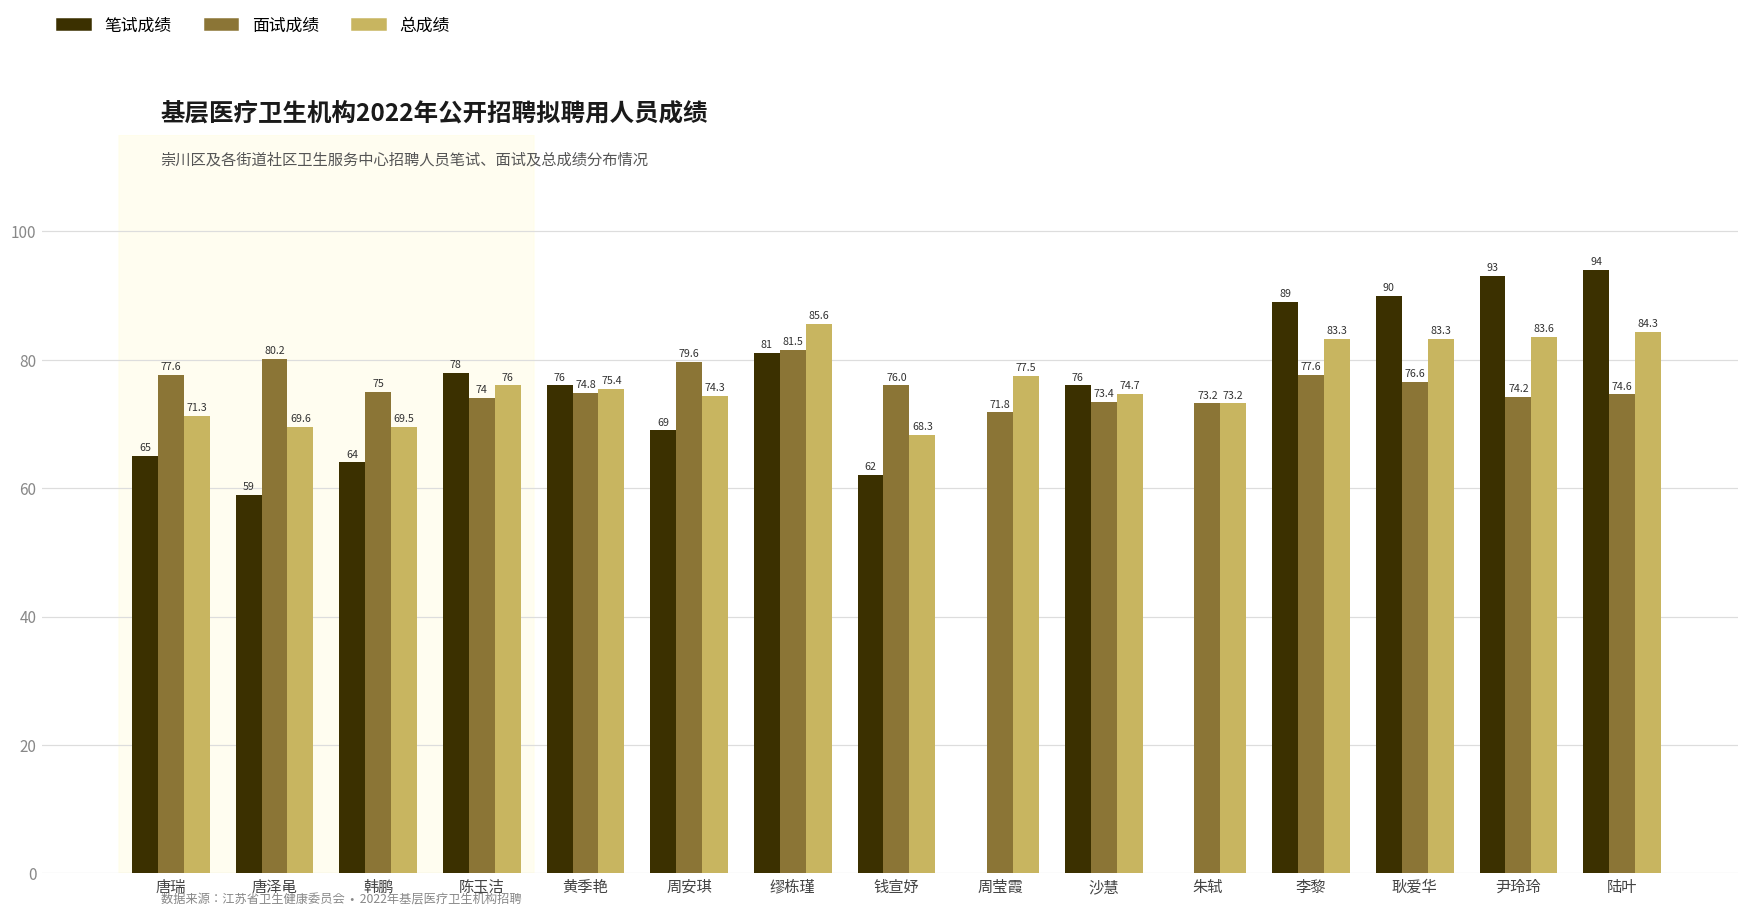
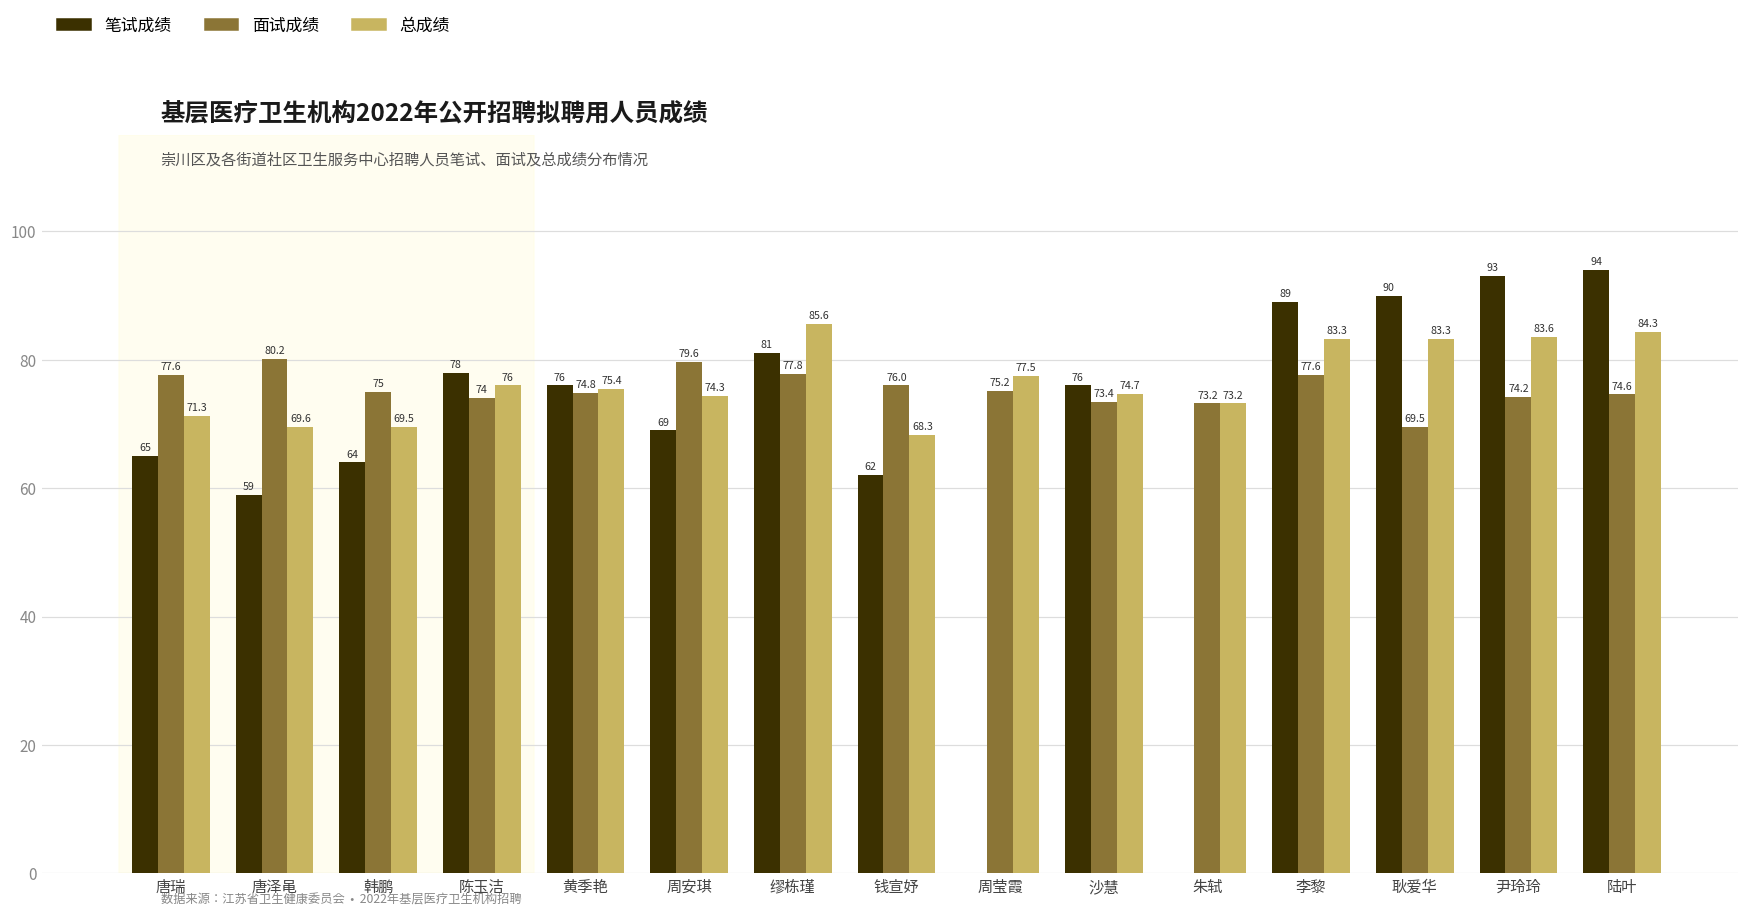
  {
    "面试成绩": {
      "唐瑞": 77.6,
      "唐泽黾": 80.2,
      "韩鹏": 75,
      "陈玉洁": 74,
      "黄季艳": 74.8,
      "周安琪": 79.6,
-     "缪栋瑾": 81.5,
+     "缪栋瑾": 77.8,
      "钱宣妤": 76.0,
-     "周莹霞": 71.8,
+     "周莹霞": 75.2,
      "沙慧": 73.4,
      "朱轼": 73.2,
      "李黎": 77.6,
-     "耿爱华": 76.6,
+     "耿爱华": 69.5,
      "尹玲玲": 74.2,
      "陆叶": 74.6
    },
    "总成绩": {
      "唐瑞": 71.3,
      "唐泽黾": 69.6,
      "韩鹏": 69.5,
      "陈玉洁": 76,
      "黄季艳": 75.4,
      "周安琪": 74.3,
      "缪栋瑾": 85.6,
      "钱宣妤": 68.3,
      "周莹霞": 77.5,
      "沙慧": 74.7,
      "朱轼": 73.2,
      "李黎": 83.3,
      "耿爱华": 83.3,
      "尹玲玲": 83.6,
      "陆叶": 84.3
    }
  }
